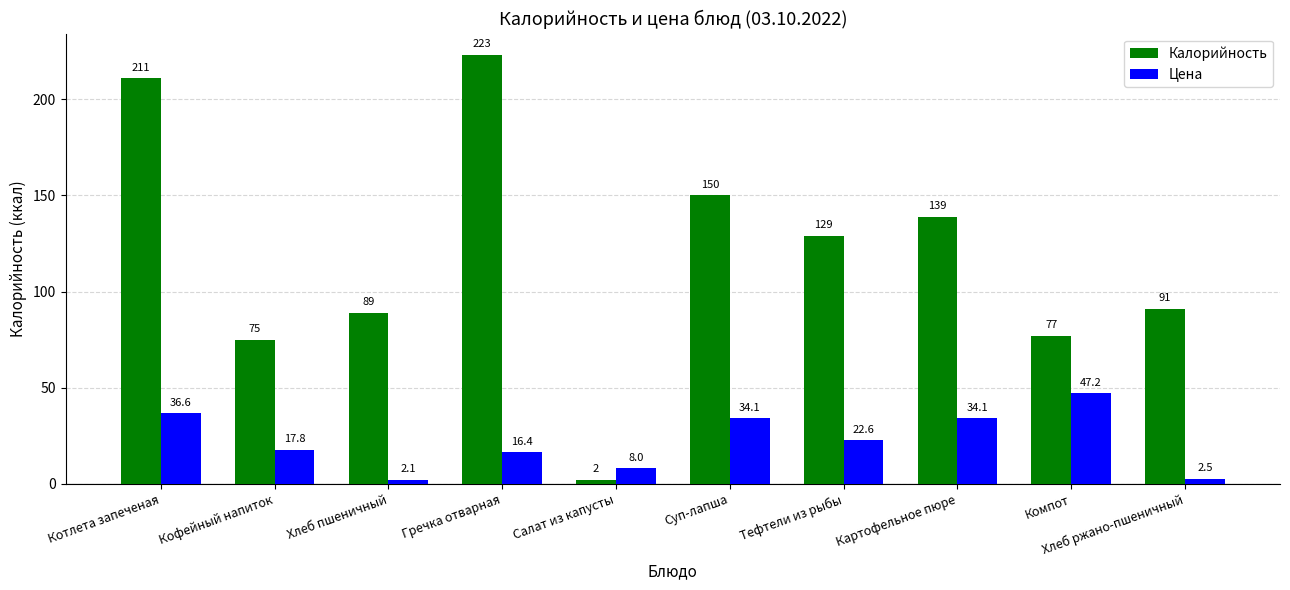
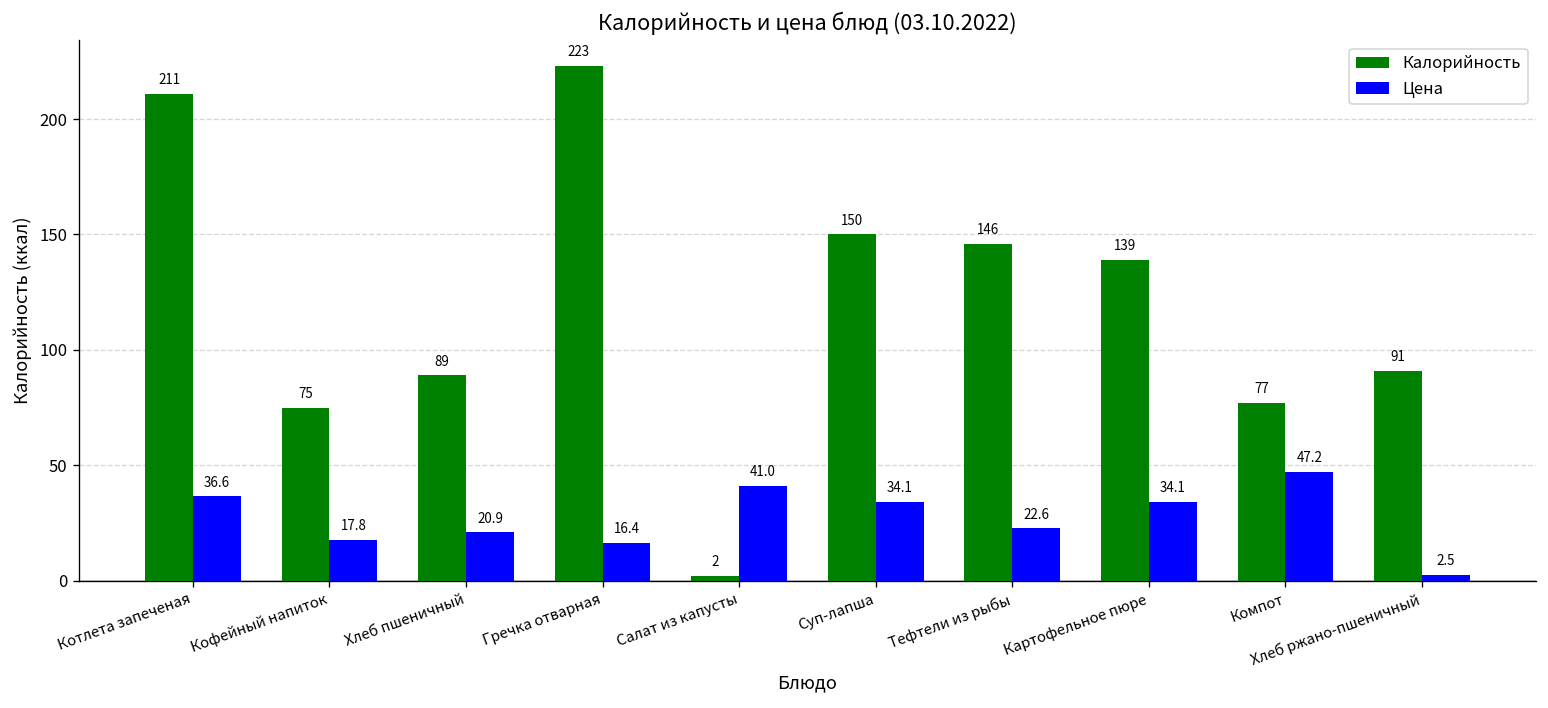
  {
    "Калорийность": {
      "Котлета запеченая": 211,
      "Кофейный напиток": 75,
      "Хлеб пшеничный": 89,
      "Гречка отварная": 223,
      "Салат из капусты": 2,
      "Суп-лапша": 150,
-     "Тефтели из рыбы": 129,
+     "Тефтели из рыбы": 146,
      "Картофельное пюре": 139,
      "Компот": 77,
      "Хлеб ржано-пшеничный": 91
    },
    "Цена": {
      "Котлета запеченая": 36.6,
      "Кофейный напиток": 17.8,
-     "Хлеб пшеничный": 2.1,
+     "Хлеб пшеничный": 20.9,
      "Гречка отварная": 16.4,
-     "Салат из капусты": 8.0,
+     "Салат из капусты": 41.0,
      "Суп-лапша": 34.1,
      "Тефтели из рыбы": 22.6,
      "Картофельное пюре": 34.1,
      "Компот": 47.2,
      "Хлеб ржано-пшеничный": 2.5
    }
  }
